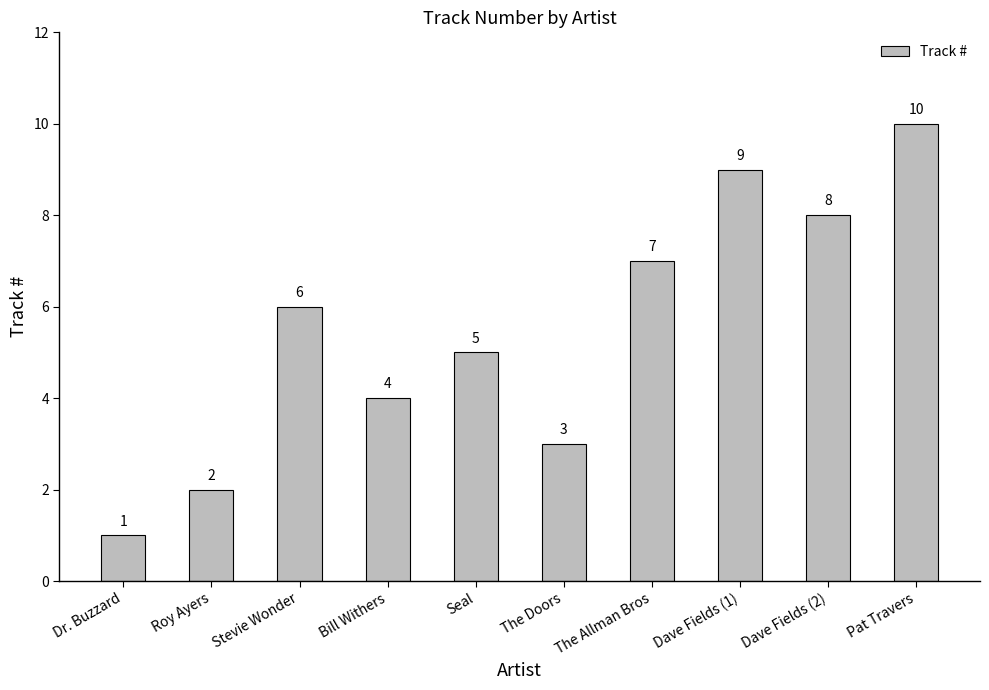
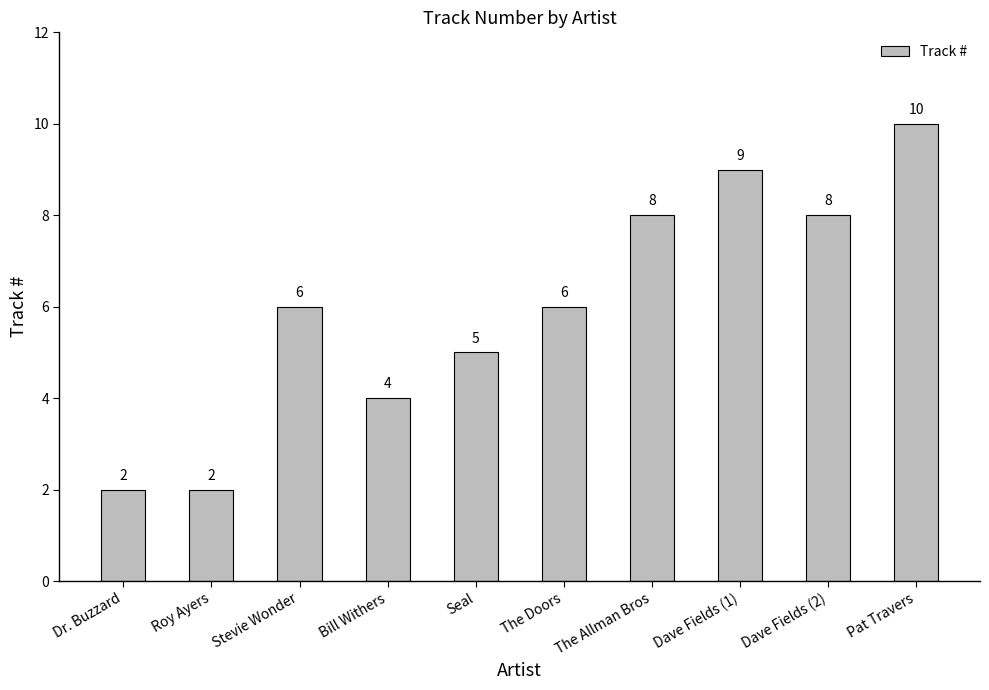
  {
-   "Dr. Buzzard": 1,
+   "Dr. Buzzard": 2,
    "Roy Ayers": 2,
    "Stevie Wonder": 6,
    "Bill Withers": 4,
    "Seal": 5,
-   "The Doors": 3,
-   "The Allman Bros": 7,
+   "The Doors": 6,
+   "The Allman Bros": 8,
    "Dave Fields (1)": 9,
    "Dave Fields (2)": 8,
    "Pat Travers": 10
  }
